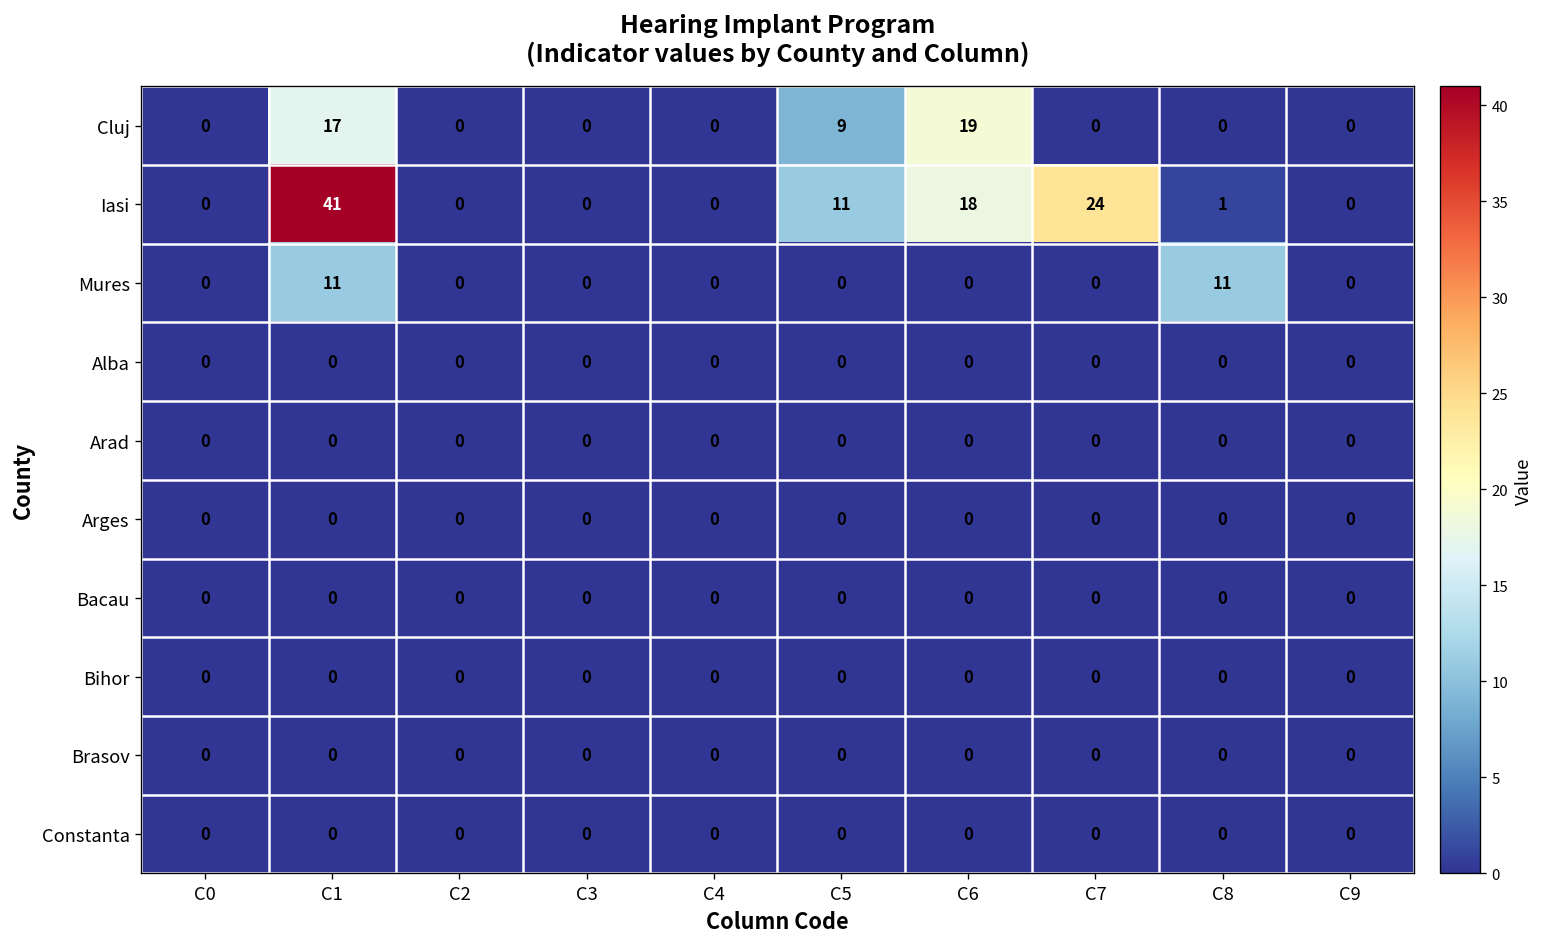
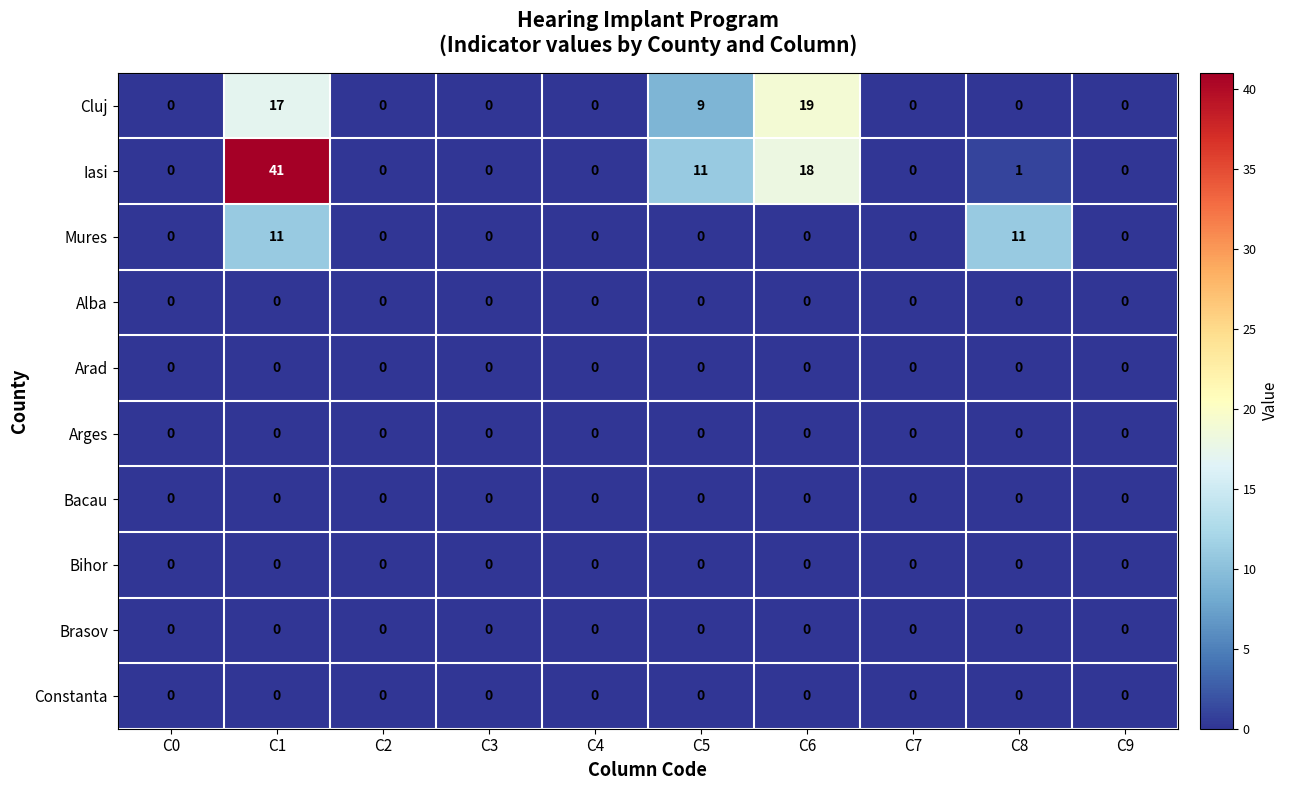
  {
    "Cluj": {
      "C0": 0,
      "C1": 17,
      "C2": 0,
      "C3": 0,
      "C4": 0,
      "C5": 9,
      "C6": 19,
      "C7": 0,
      "C8": 0,
      "C9": 0
    },
    "Iasi": {
      "C0": 0,
      "C1": 41,
      "C2": 0,
      "C3": 0,
      "C4": 0,
      "C5": 11,
      "C6": 18,
-     "C7": 24,
+     "C7": 0,
      "C8": 1,
      "C9": 0
    },
    "Mures": {
      "C0": 0,
      "C1": 11,
      "C2": 0,
      "C3": 0,
      "C4": 0,
      "C5": 0,
      "C6": 0,
      "C7": 0,
      "C8": 11,
      "C9": 0
    },
    "Alba": {
      "C0": 0,
      "C1": 0,
      "C2": 0,
      "C3": 0,
      "C4": 0,
      "C5": 0,
      "C6": 0,
      "C7": 0,
      "C8": 0,
      "C9": 0
    },
    "Arad": {
      "C0": 0,
      "C1": 0,
      "C2": 0,
      "C3": 0,
      "C4": 0,
      "C5": 0,
      "C6": 0,
      "C7": 0,
      "C8": 0,
      "C9": 0
    },
    "Arges": {
      "C0": 0,
      "C1": 0,
      "C2": 0,
      "C3": 0,
      "C4": 0,
      "C5": 0,
      "C6": 0,
      "C7": 0,
      "C8": 0,
      "C9": 0
    },
    "Bacau": {
      "C0": 0,
      "C1": 0,
      "C2": 0,
      "C3": 0,
      "C4": 0,
      "C5": 0,
      "C6": 0,
      "C7": 0,
      "C8": 0,
      "C9": 0
    },
    "Bihor": {
      "C0": 0,
      "C1": 0,
      "C2": 0,
      "C3": 0,
      "C4": 0,
      "C5": 0,
      "C6": 0,
      "C7": 0,
      "C8": 0,
      "C9": 0
    },
    "Brasov": {
      "C0": 0,
      "C1": 0,
      "C2": 0,
      "C3": 0,
      "C4": 0,
      "C5": 0,
      "C6": 0,
      "C7": 0,
      "C8": 0,
      "C9": 0
    },
    "Constanta": {
      "C0": 0,
      "C1": 0,
      "C2": 0,
      "C3": 0,
      "C4": 0,
      "C5": 0,
      "C6": 0,
      "C7": 0,
      "C8": 0,
      "C9": 0
    }
  }
